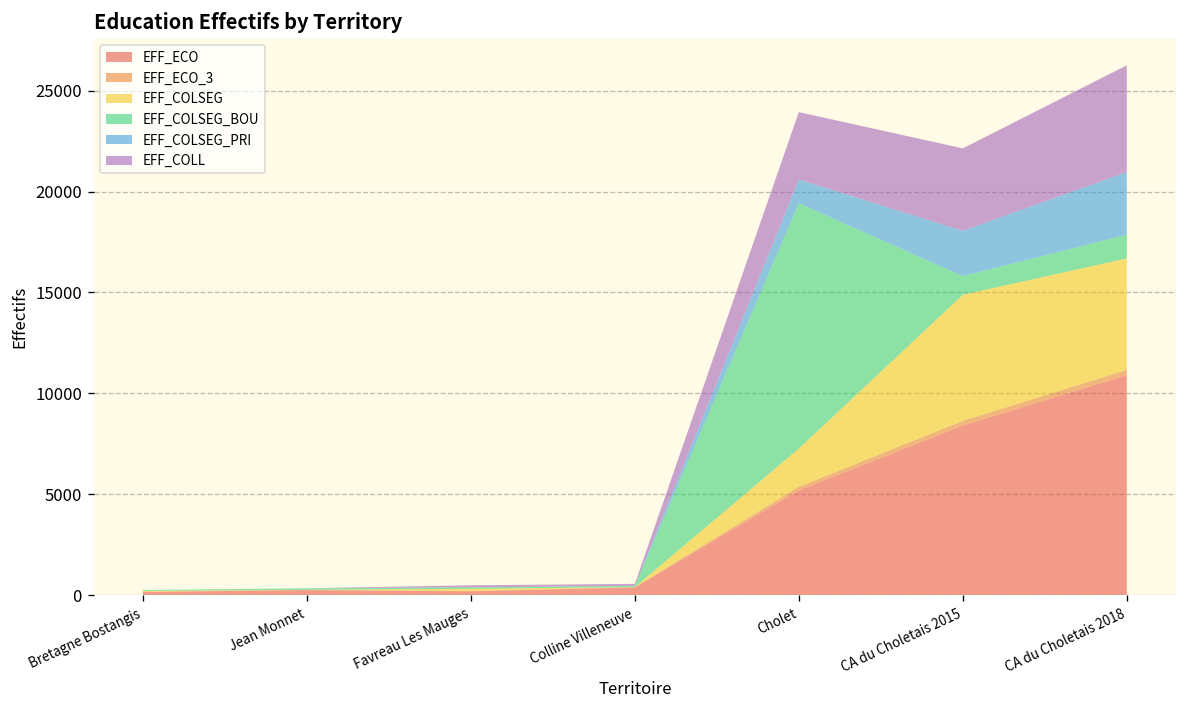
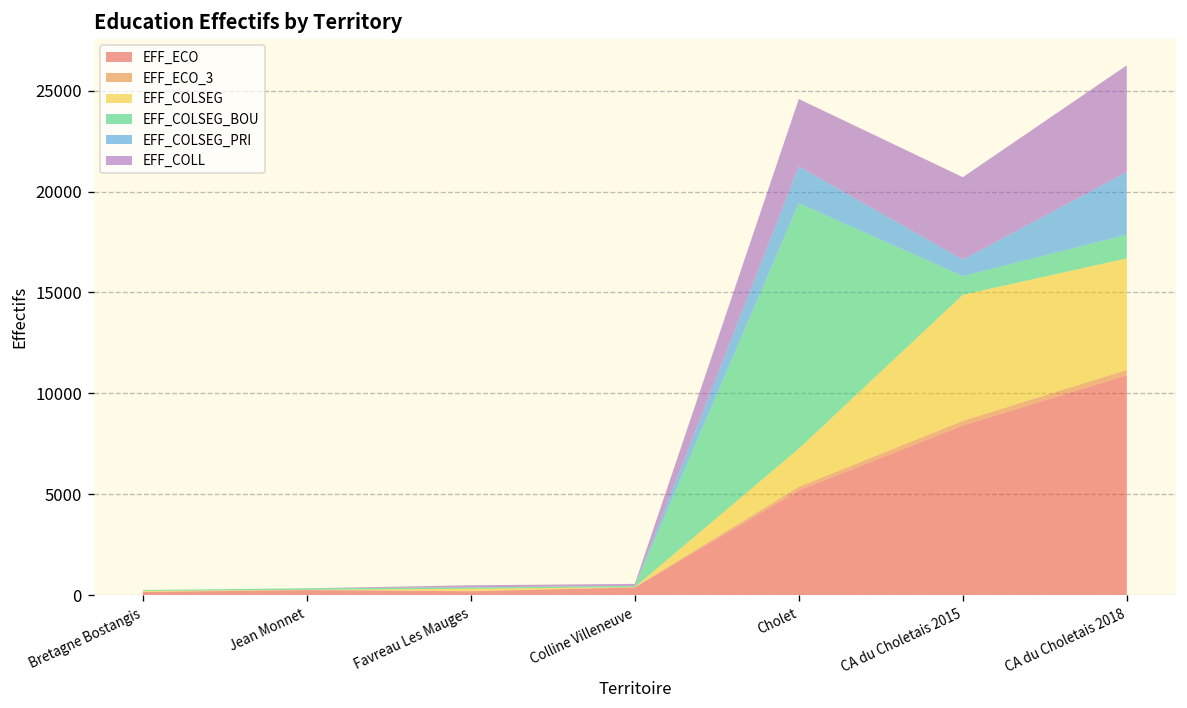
  {
    "EFF_COLSEG": {
      "Cholet": 1900,
      "CA du Choletais 2015": 6200,
      "CA du Choletais 2018": 5500
    },
    "EFF_COLSEG_BOU": {
      "Cholet": 12200,
      "CA du Choletais 2015": 900,
      "CA du Choletais 2018": 1200
    },
    "EFF_COLSEG_PRI": {
-     "Cholet": 1200,
-     "CA du Choletais 2015": 2200,
+     "Cholet": 1800,
+     "CA du Choletais 2015": 800,
      "CA du Choletais 2018": 3100
    },
    "EFF_COLL": {
      "Cholet": 3300,
      "CA du Choletais 2015": 4100,
      "CA du Choletais 2018": 5300
    }
  }
